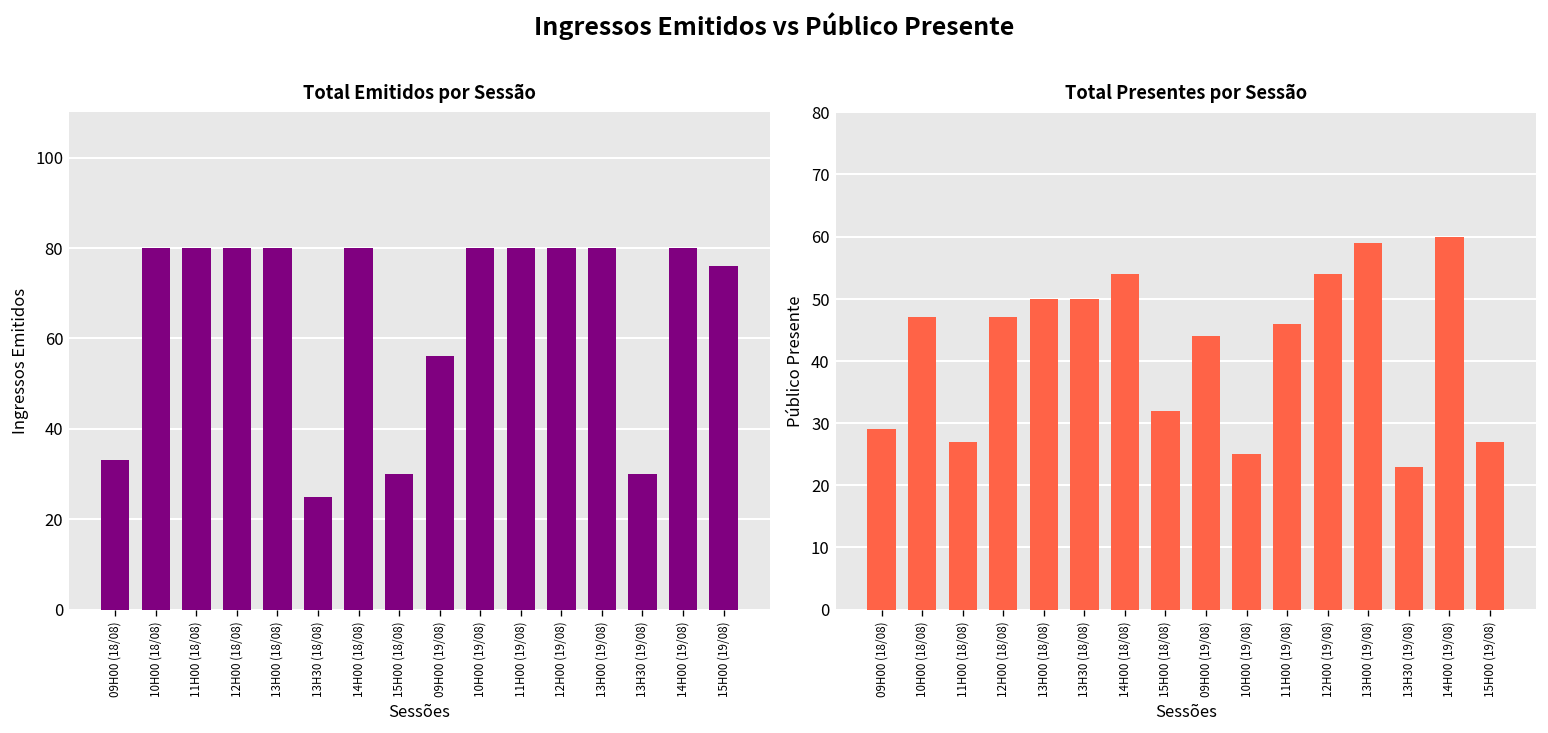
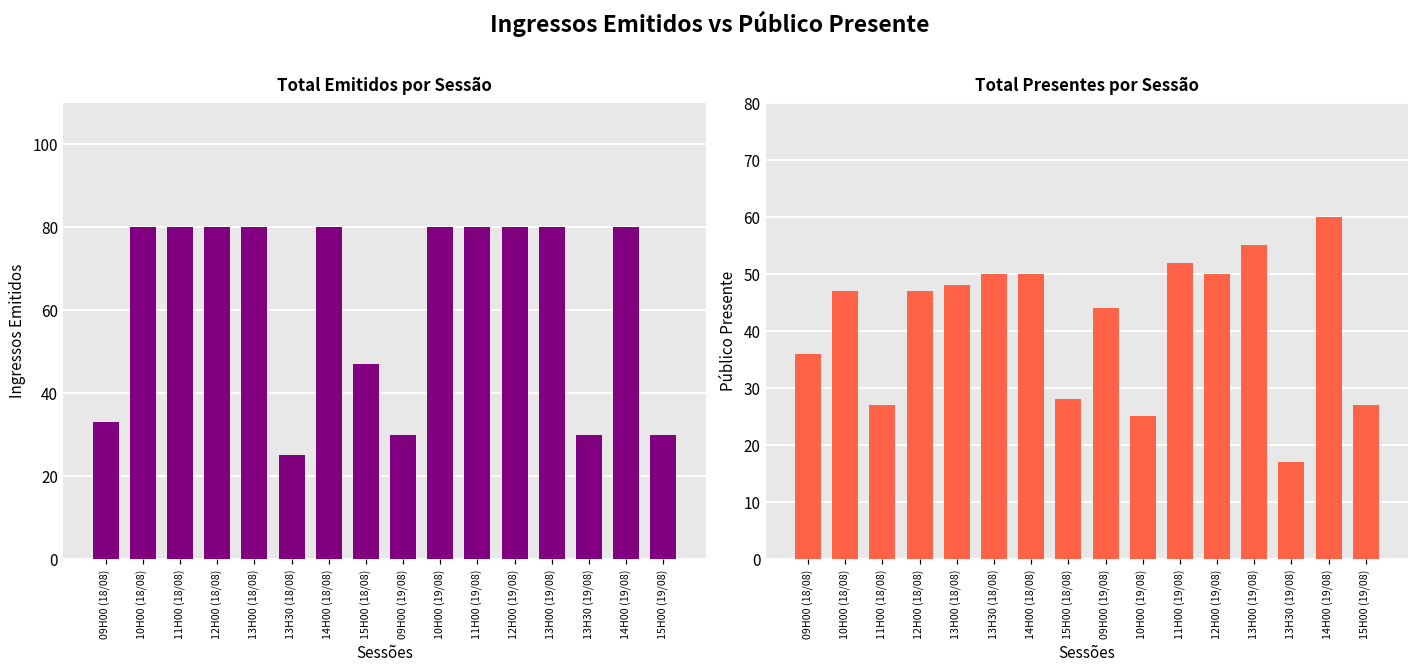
  {
    "Total Emitidos por Sessão": {
      "09H00 (18/08)": 33,
      "10H00 (18/08)": 80,
      "11H00 (18/08)": 80,
      "12H00 (18/08)": 80,
      "13H00 (18/08)": 80,
      "13H30 (18/08)": 25,
      "14H00 (18/08)": 80,
-     "15H00 (18/08)": 30,
-     "09H00 (19/08)": 56,
+     "15H00 (18/08)": 47,
+     "09H00 (19/08)": 30,
      "10H00 (19/08)": 80,
      "11H00 (19/08)": 80,
      "12H00 (19/08)": 80,
      "13H00 (19/08)": 80,
      "13H30 (19/08)": 30,
      "14H00 (19/08)": 80,
-     "15H00 (19/08)": 76
+     "15H00 (19/08)": 30
    },
    "Total Presentes por Sessão": {
-     "09H00 (18/08)": 29,
+     "09H00 (18/08)": 36,
      "10H00 (18/08)": 47,
      "11H00 (18/08)": 27,
      "12H00 (18/08)": 47,
-     "13H00 (18/08)": 50,
+     "13H00 (18/08)": 48,
      "13H30 (18/08)": 50,
-     "14H00 (18/08)": 54,
-     "15H00 (18/08)": 32,
+     "14H00 (18/08)": 50,
+     "15H00 (18/08)": 28,
      "09H00 (19/08)": 44,
      "10H00 (19/08)": 25,
-     "11H00 (19/08)": 46,
-     "12H00 (19/08)": 54,
-     "13H00 (19/08)": 59,
-     "13H30 (19/08)": 23,
+     "11H00 (19/08)": 52,
+     "12H00 (19/08)": 50,
+     "13H00 (19/08)": 55,
+     "13H30 (19/08)": 17,
      "14H00 (19/08)": 60,
      "15H00 (19/08)": 27
    }
  }
